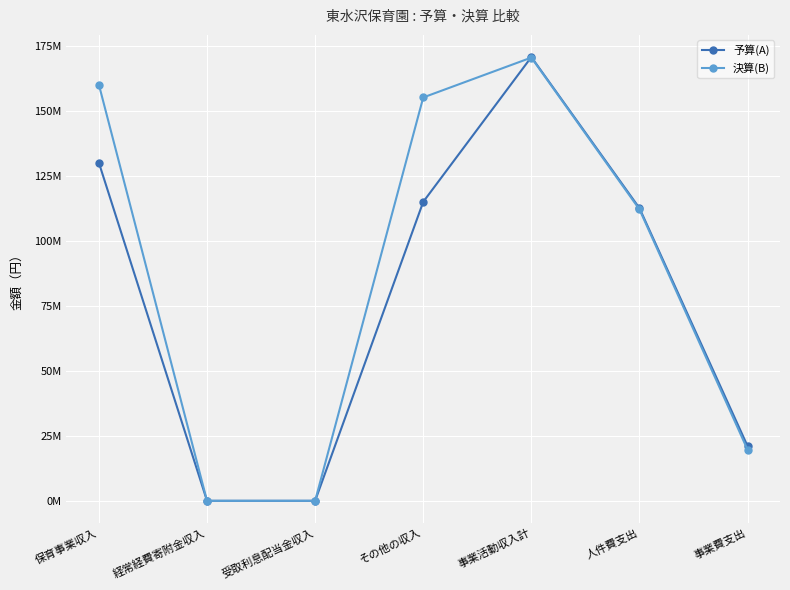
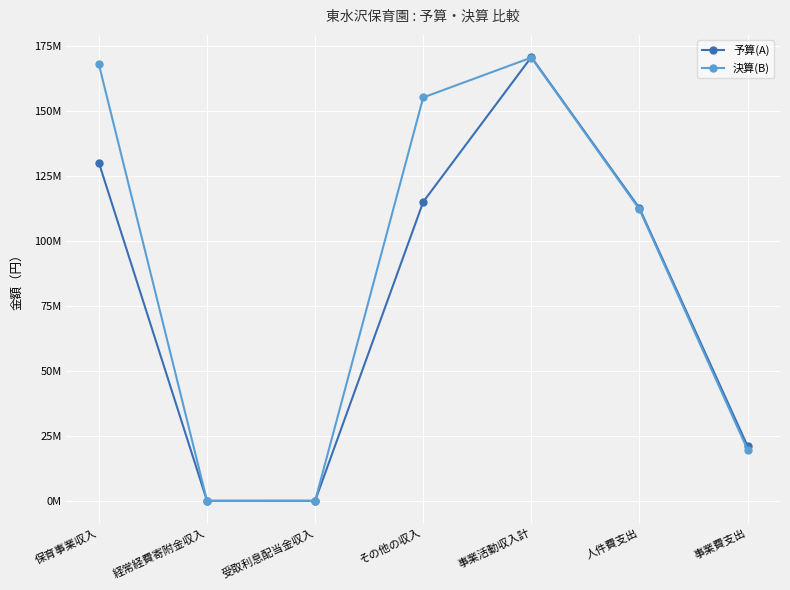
  {
    "予算(A)": {
      "保育事業収入": 130000000,
      "その他の収入": 115000000,
      "事業費支出": 21000000
    },
    "決算(B)": {
-     "保育事業収入": 160000000,
+     "保育事業収入": 168000000,
      "その他の収入": 155000000,
      "事業費支出": 20000000
    }
  }
